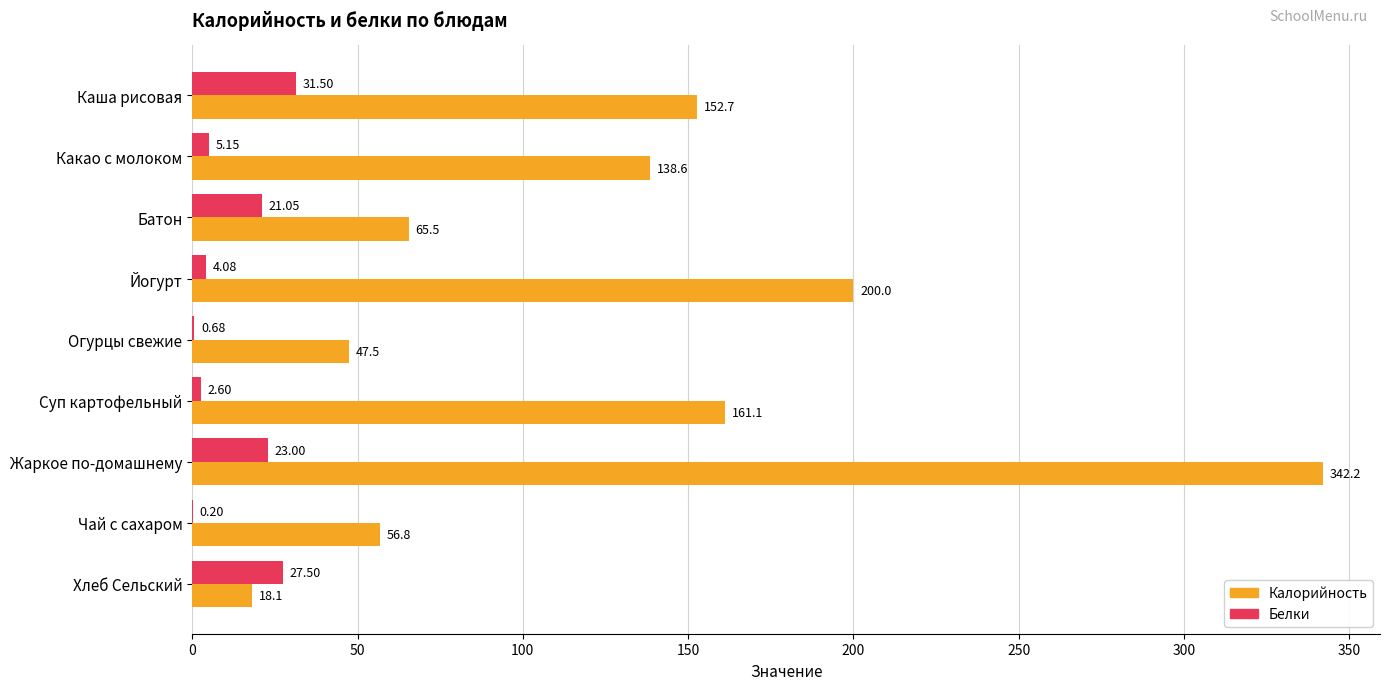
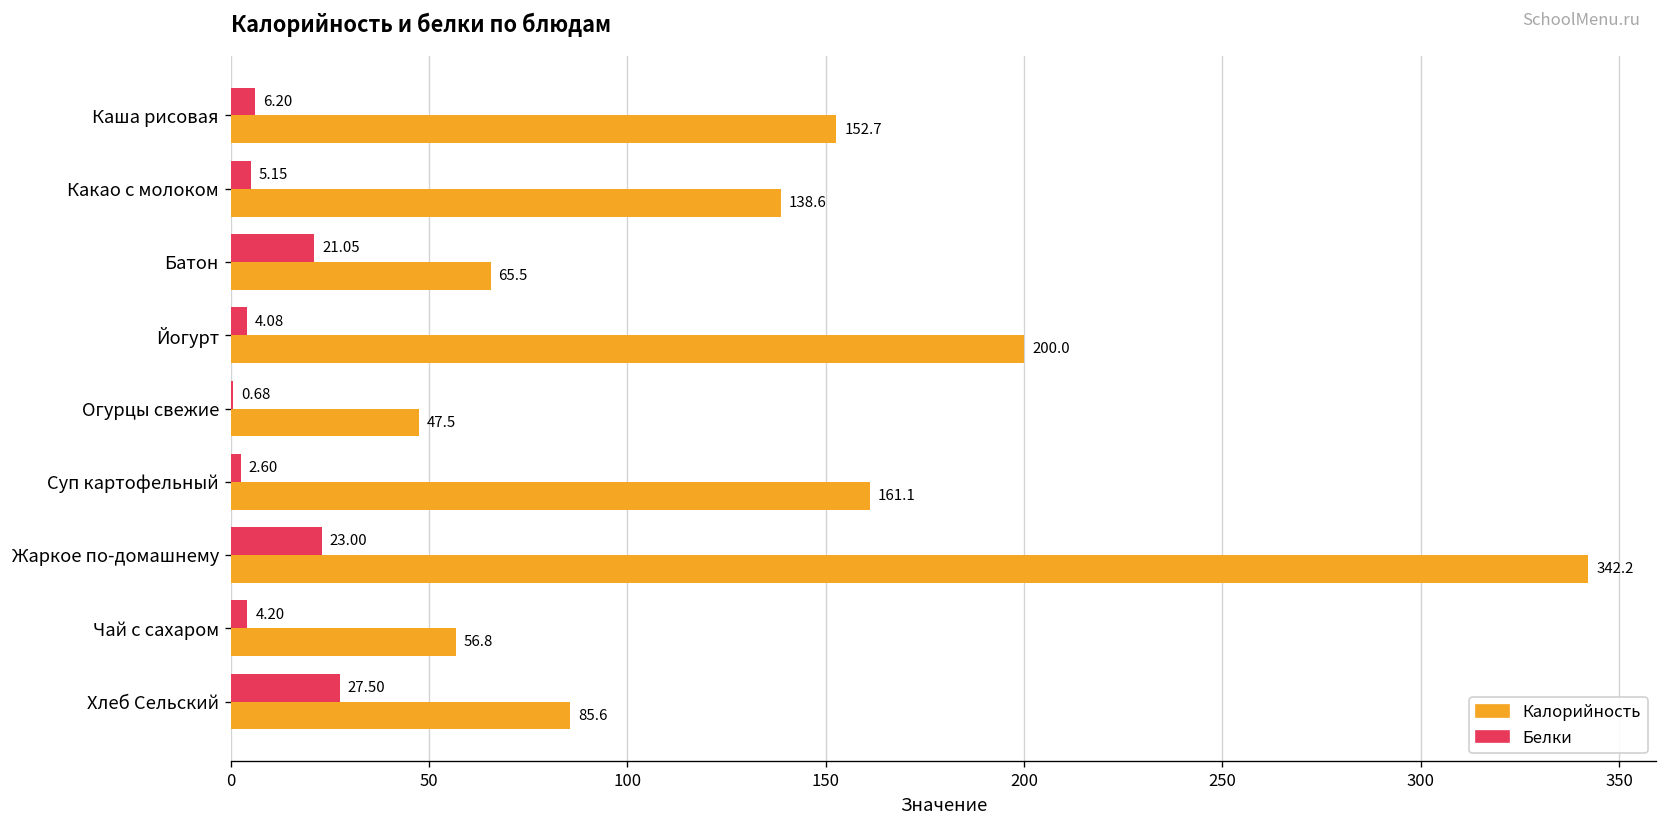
  {
    "Калорийность": {
      "Каша рисовая": 152.7,
      "Какао с молоком": 138.6,
      "Батон": 65.5,
      "Йогурт": 200.0,
      "Огурцы свежие": 47.5,
      "Суп картофельный": 161.1,
      "Жаркое по-домашнему": 342.2,
      "Чай с сахаром": 56.8,
-     "Хлеб Сельский": 18.1
+     "Хлеб Сельский": 85.6
    },
    "Белки": {
-     "Каша рисовая": 31.50,
+     "Каша рисовая": 6.20,
      "Какао с молоком": 5.15,
      "Батон": 21.05,
      "Йогурт": 4.08,
      "Огурцы свежие": 0.68,
      "Суп картофельный": 2.60,
      "Жаркое по-домашнему": 23.00,
-     "Чай с сахаром": 0.20,
+     "Чай с сахаром": 4.20,
      "Хлеб Сельский": 27.50
    }
  }
